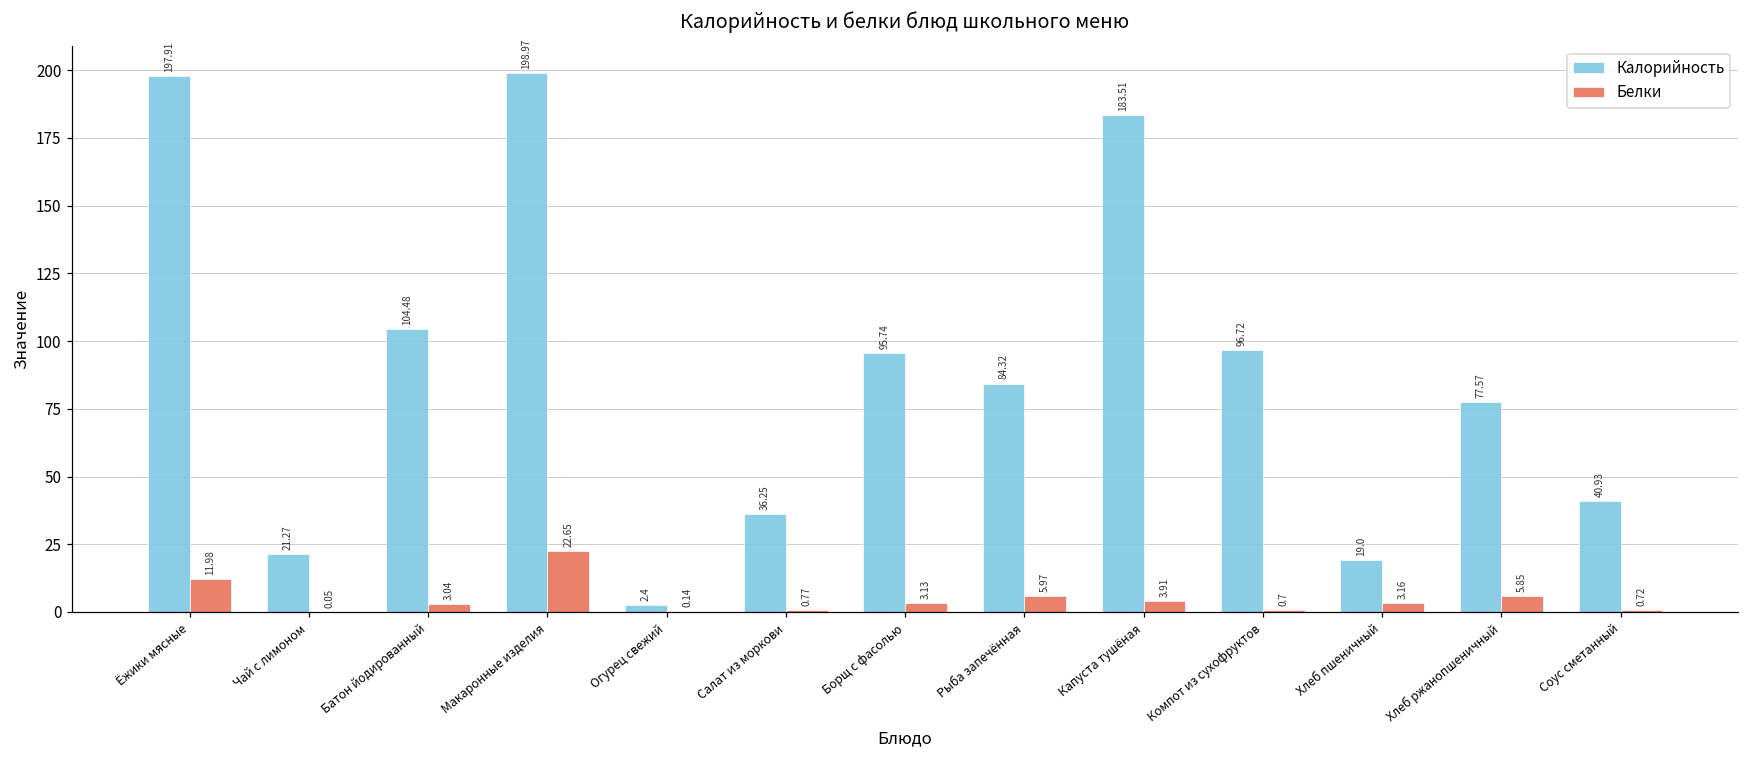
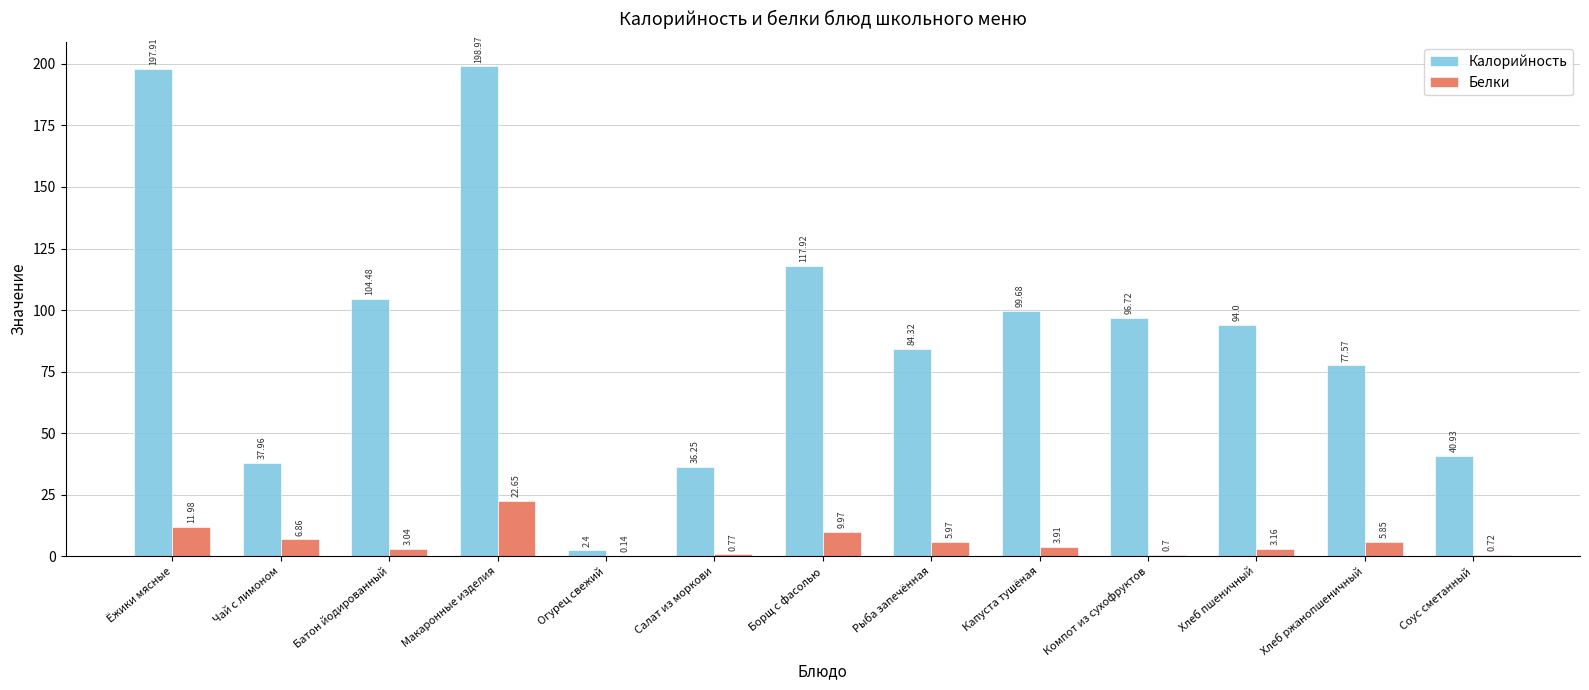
  {
    "Калорийность": {
      "Ёжики мясные": 197.91,
-     "Чай с лимоном": 21.27,
+     "Чай с лимоном": 37.96,
      "Батон йодированный": 104.48,
      "Макаронные изделия": 198.97,
      "Огурец свежий": 2.4,
      "Салат из моркови": 36.25,
-     "Борщ с фасолью": 95.74,
+     "Борщ с фасолью": 117.92,
      "Рыба запечённая": 84.32,
-     "Капуста тушёная": 183.51,
+     "Капуста тушёная": 99.68,
      "Компот из сухофруктов": 96.72,
-     "Хлеб пшеничный": 19.0,
+     "Хлеб пшеничный": 94.0,
      "Хлеб ржанопшеничный": 77.57,
      "Соус сметанный": 40.93
    },
    "Белки": {
      "Ёжики мясные": 11.98,
-     "Чай с лимоном": 0.05,
+     "Чай с лимоном": 6.86,
      "Батон йодированный": 3.04,
      "Макаронные изделия": 22.65,
      "Огурец свежий": 0.14,
      "Салат из моркови": 0.77,
-     "Борщ с фасолью": 3.13,
+     "Борщ с фасолью": 9.97,
      "Рыба запечённая": 5.97,
      "Капуста тушёная": 3.91,
      "Компот из сухофруктов": 0.7,
      "Хлеб пшеничный": 3.16,
      "Хлеб ржанопшеничный": 5.85,
      "Соус сметанный": 0.72
    }
  }
